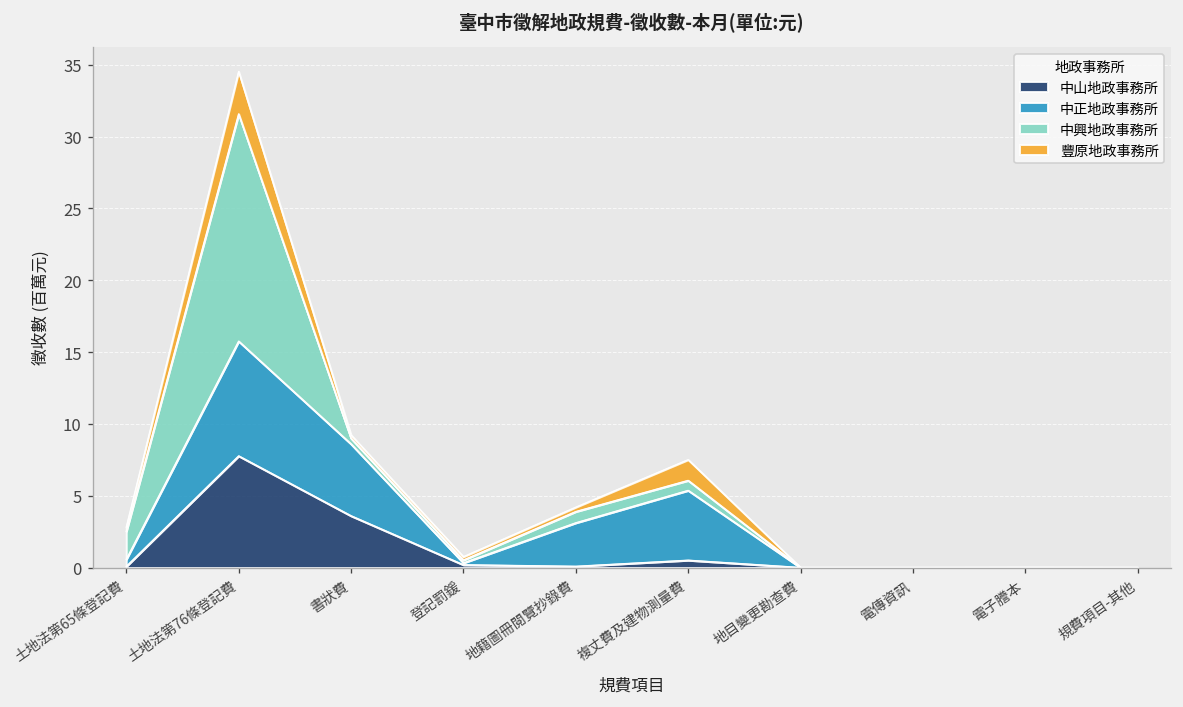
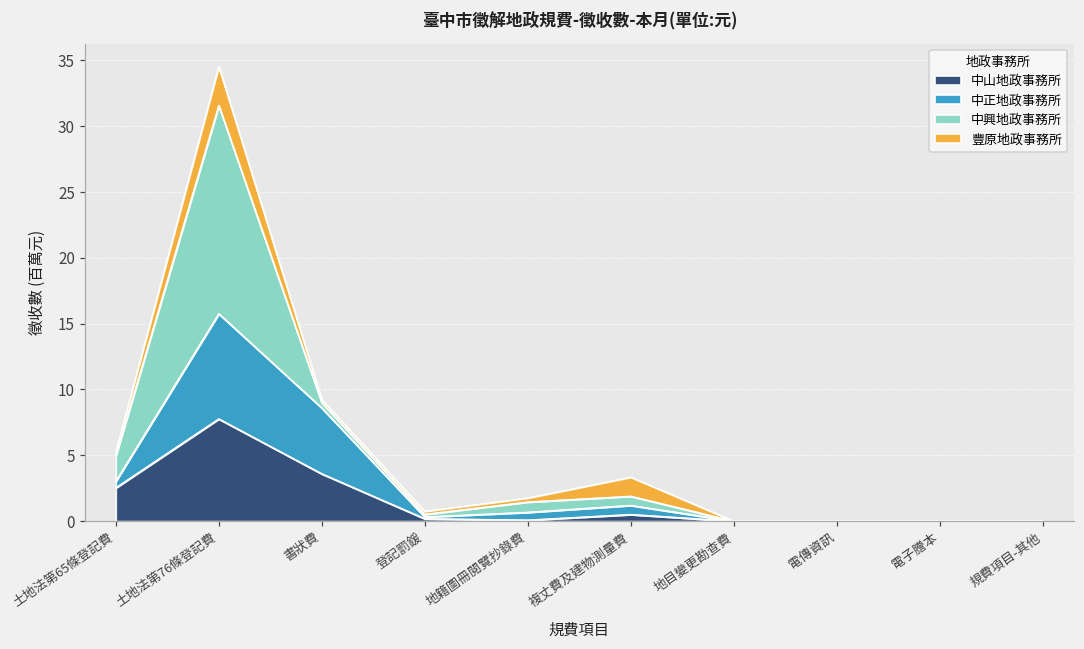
  {
    "中山地政事務所": {
-     "土地法第65條登記費": 0.1,
+     "土地法第65條登記費": 2.5,
      "土地法第76條登記費": 7.8,
      "書狀費": 3.6,
      "地籍圖冊閱覽抄錄費": 0.1,
      "複丈費及建物測量費": 0.5
    },
    "中正地政事務所": {
      "土地法第65條登記費": 0.5,
      "土地法第76條登記費": 8.0,
      "書狀費": 5.0,
-     "地籍圖冊閱覽抄錄費": 3.0,
-     "複丈費及建物測量費": 4.9
+     "地籍圖冊閱覽抄錄費": 0.6,
+     "複丈費及建物測量費": 0.7
    },
    "中興地政事務所": {
      "土地法第65條登記費": 1.9,
      "土地法第76條登記費": 15.8,
      "書狀費": 0.4,
      "地籍圖冊閱覽抄錄費": 0.8,
      "複丈費及建物測量費": 0.7
    },
    "豐原地政事務所": {
      "土地法第65條登記費": 0.3,
      "土地法第76條登記費": 3.0,
      "書狀費": 0.2,
      "登記罰鍰": 0.2,
      "地籍圖冊閱覽抄錄費": 0.3,
      "複丈費及建物測量費": 1.4
    }
  }
